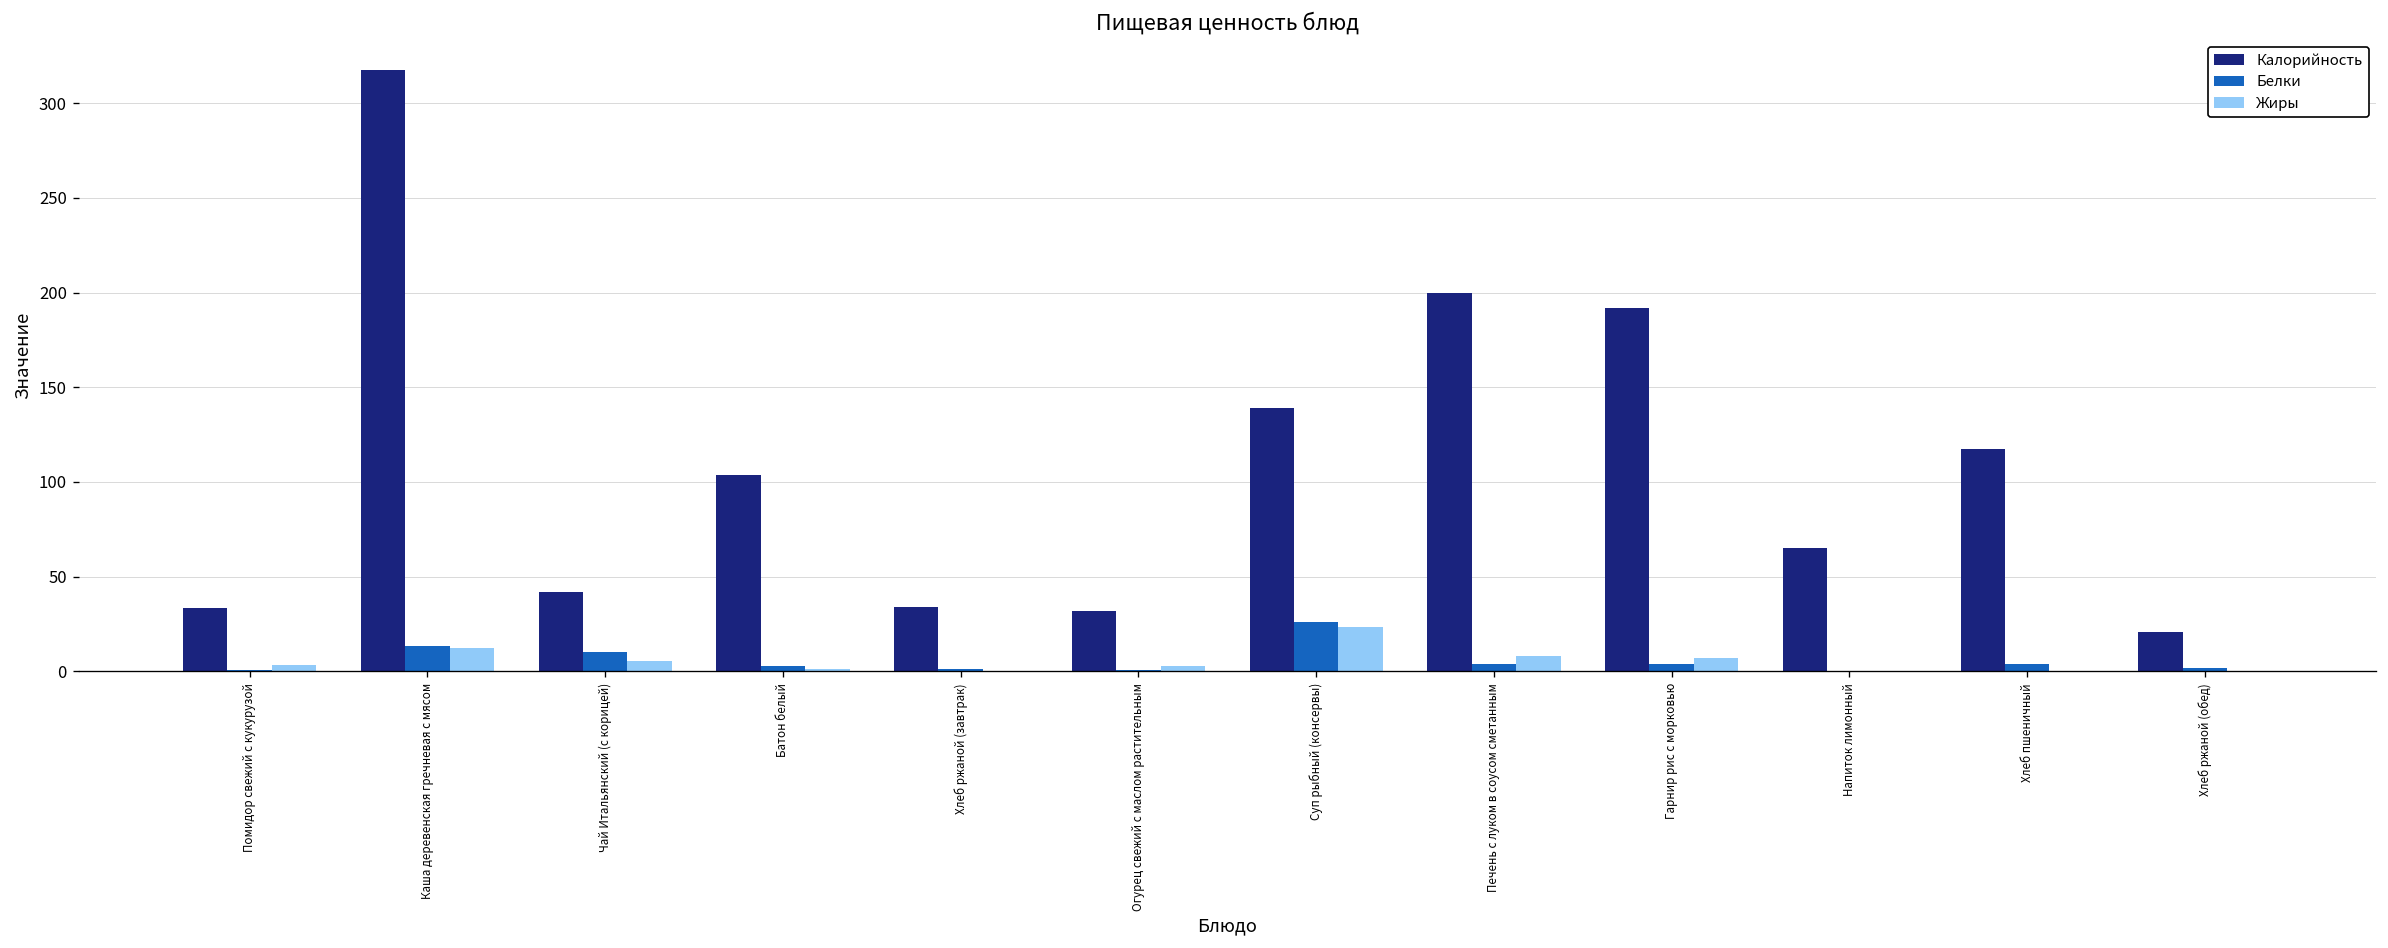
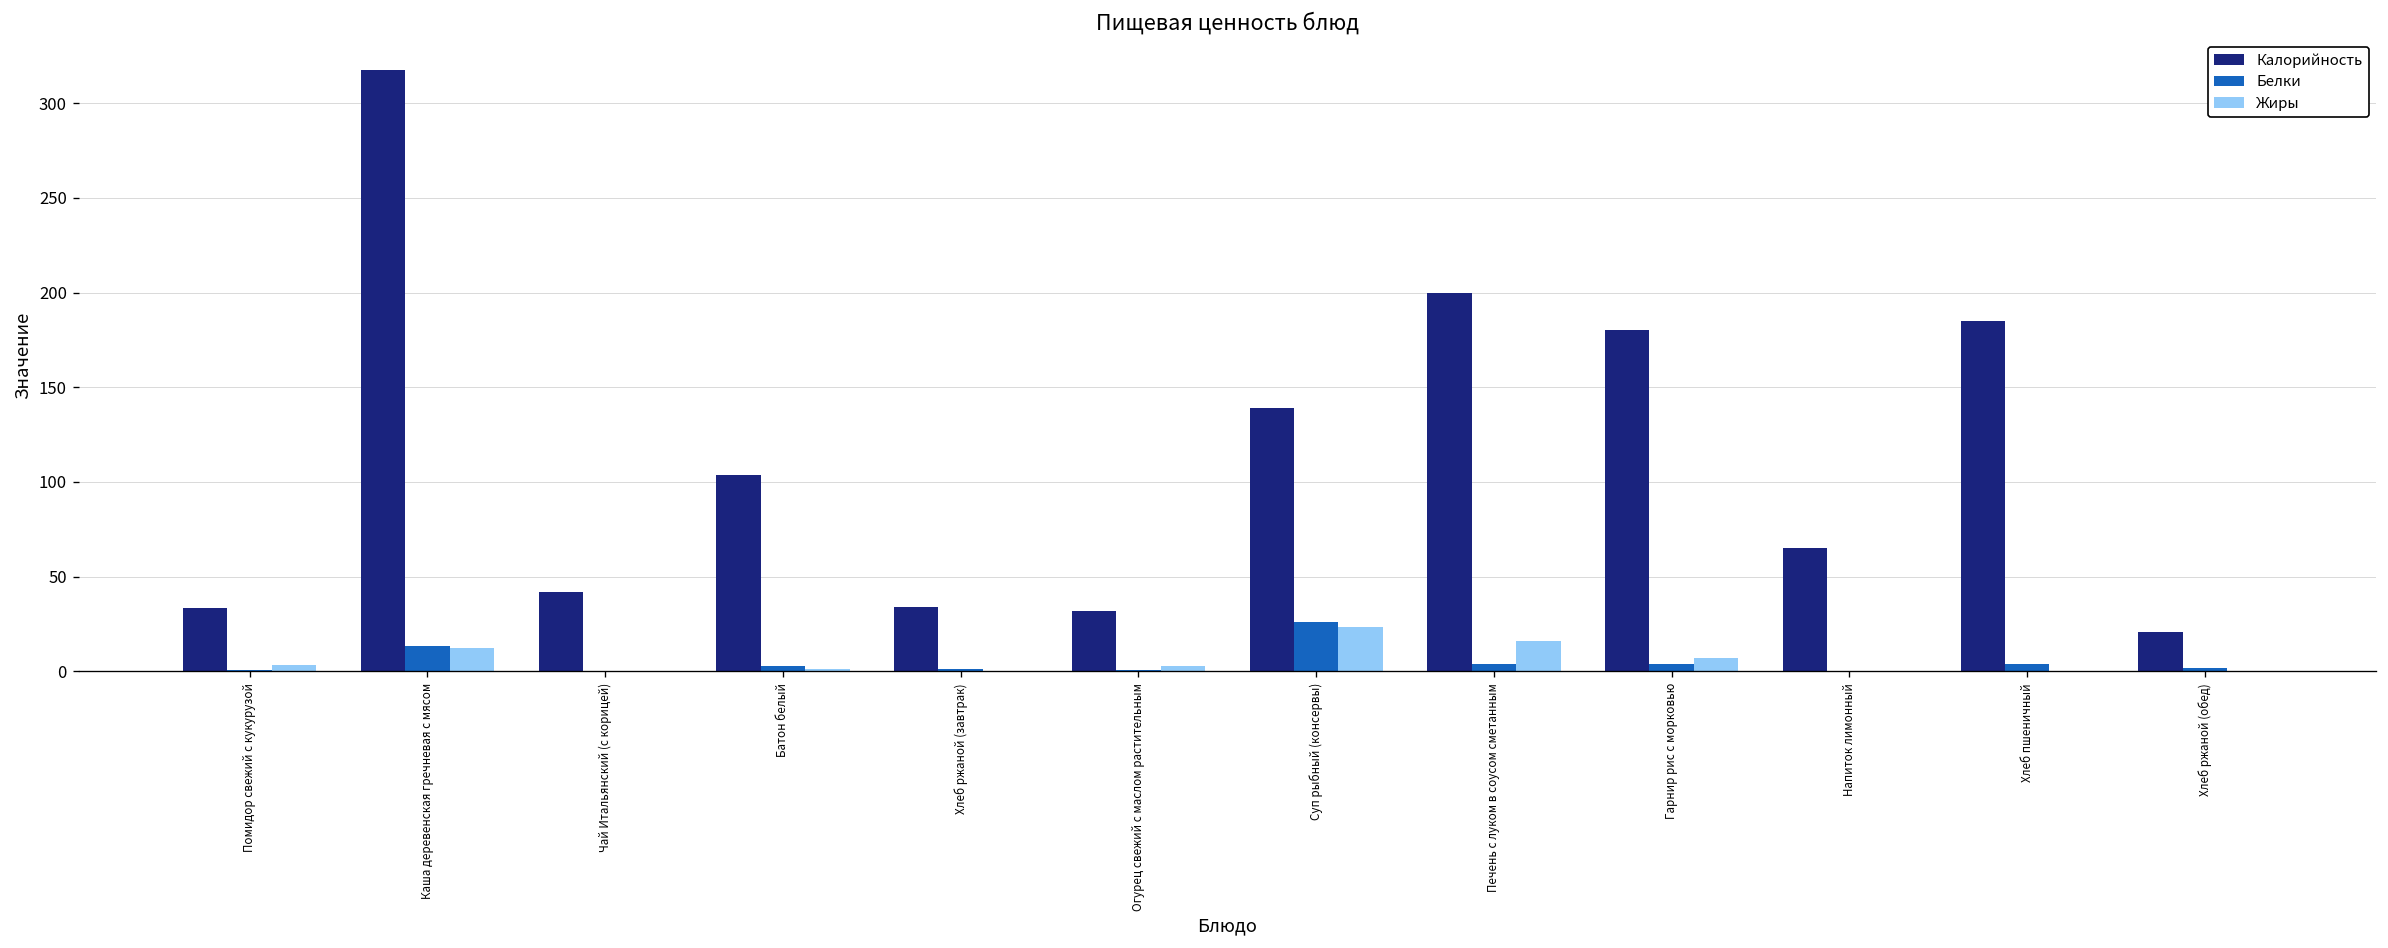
  {
    "Калорийность": {
      "Помидор свежий с кукурузой": 34,
      "Каша деревенская гречневая с мясом": 317,
      "Чай Итальянский (с корицей)": 42,
      "Батон белый": 104,
      "Хлеб ржаной (завтрак)": 34,
      "Огурец свежий с маслом растительным": 32,
      "Суп рыбный (консервы)": 139,
      "Печень с луком в соусом сметанным": 200,
-     "Гарнир рис с морковью": 192,
+     "Гарнир рис с морковью": 180,
      "Напиток лимонный": 65,
-     "Хлеб пшеничный": 117,
+     "Хлеб пшеничный": 185,
      "Хлеб ржаной (обед)": 21
    },
    "Белки": {
      "Каша деревенская гречневая с мясом": 13,
-     "Чай Итальянский (с корицей)": 10,
+     "Чай Итальянский (с корицей)": 0,
      "Батон белый": 3,
      "Суп рыбный (консервы)": 26,
      "Печень с луком в соусом сметанным": 4,
      "Гарнир рис с морковью": 4,
      "Хлеб пшеничный": 4,
      "Хлеб ржаной (обед)": 2
    },
    "Жиры": {
      "Помидор свежий с кукурузой": 3,
      "Каша деревенская гречневая с мясом": 12,
-     "Чай Итальянский (с корицей)": 5,
+     "Чай Итальянский (с корицей)": 0,
      "Огурец свежий с маслом растительным": 3,
      "Суп рыбный (консервы)": 23,
-     "Печень с луком в соусом сметанным": 8,
+     "Печень с луком в соусом сметанным": 16,
      "Гарнир рис с морковью": 7
    }
  }
